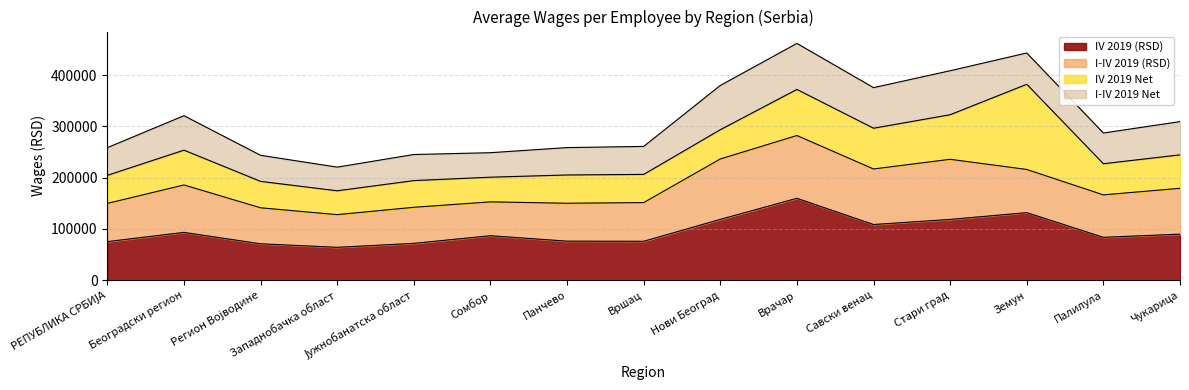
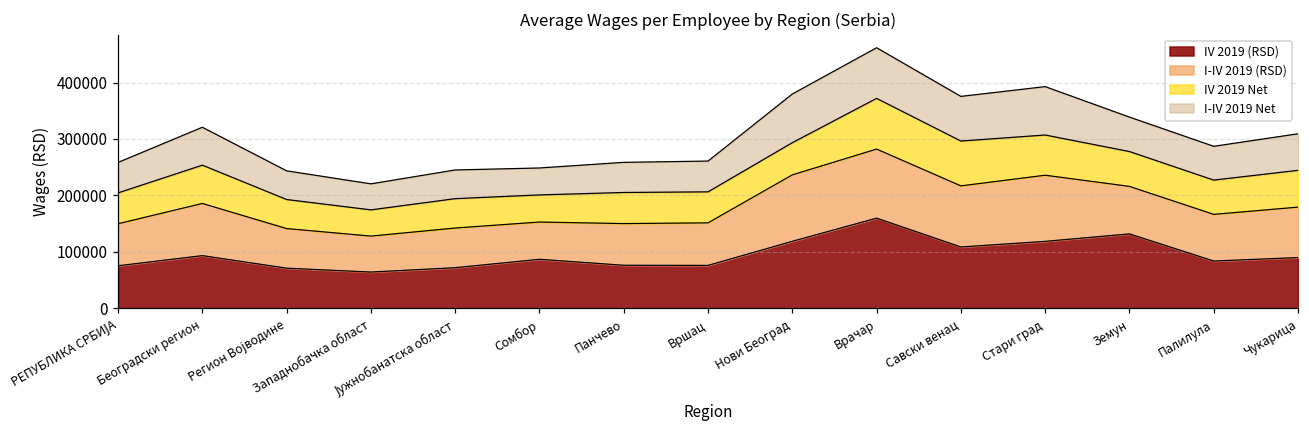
  {
    "IV 2019 (RSD)": {
      "РЕПУБЛИКА СРБИЈА": 80000,
      "Београдски регион": 90000,
      "Регион Војводине": 70000,
      "Западнобачка област": 60000,
      "Јужнобанатска област": 70000,
      "Сомбор": 90000,
      "Панчево": 80000,
      "Вршац": 80000,
      "Нови Београд": 120000,
      "Врачар": 160000,
      "Савски венац": 110000,
      "Стари град": 120000,
      "Земун": 130000,
      "Палилула": 80000,
      "Чукарица": 90000
    },
    "IV 2019 Net": {
      "РЕПУБЛИКА СРБИЈА": 50000,
      "Београдски регион": 70000,
      "Регион Војводине": 50000,
      "Западнобачка област": 50000,
      "Јужнобанатска област": 50000,
      "Сомбор": 50000,
      "Панчево": 60000,
      "Вршац": 50000,
      "Нови Београд": 60000,
      "Врачар": 90000,
      "Савски венац": 80000,
-     "Стари град": 90000,
-     "Земун": 170000,
+     "Стари град": 70000,
+     "Земун": 60000,
      "Палилула": 60000,
      "Чукарица": 70000
    }
  }
